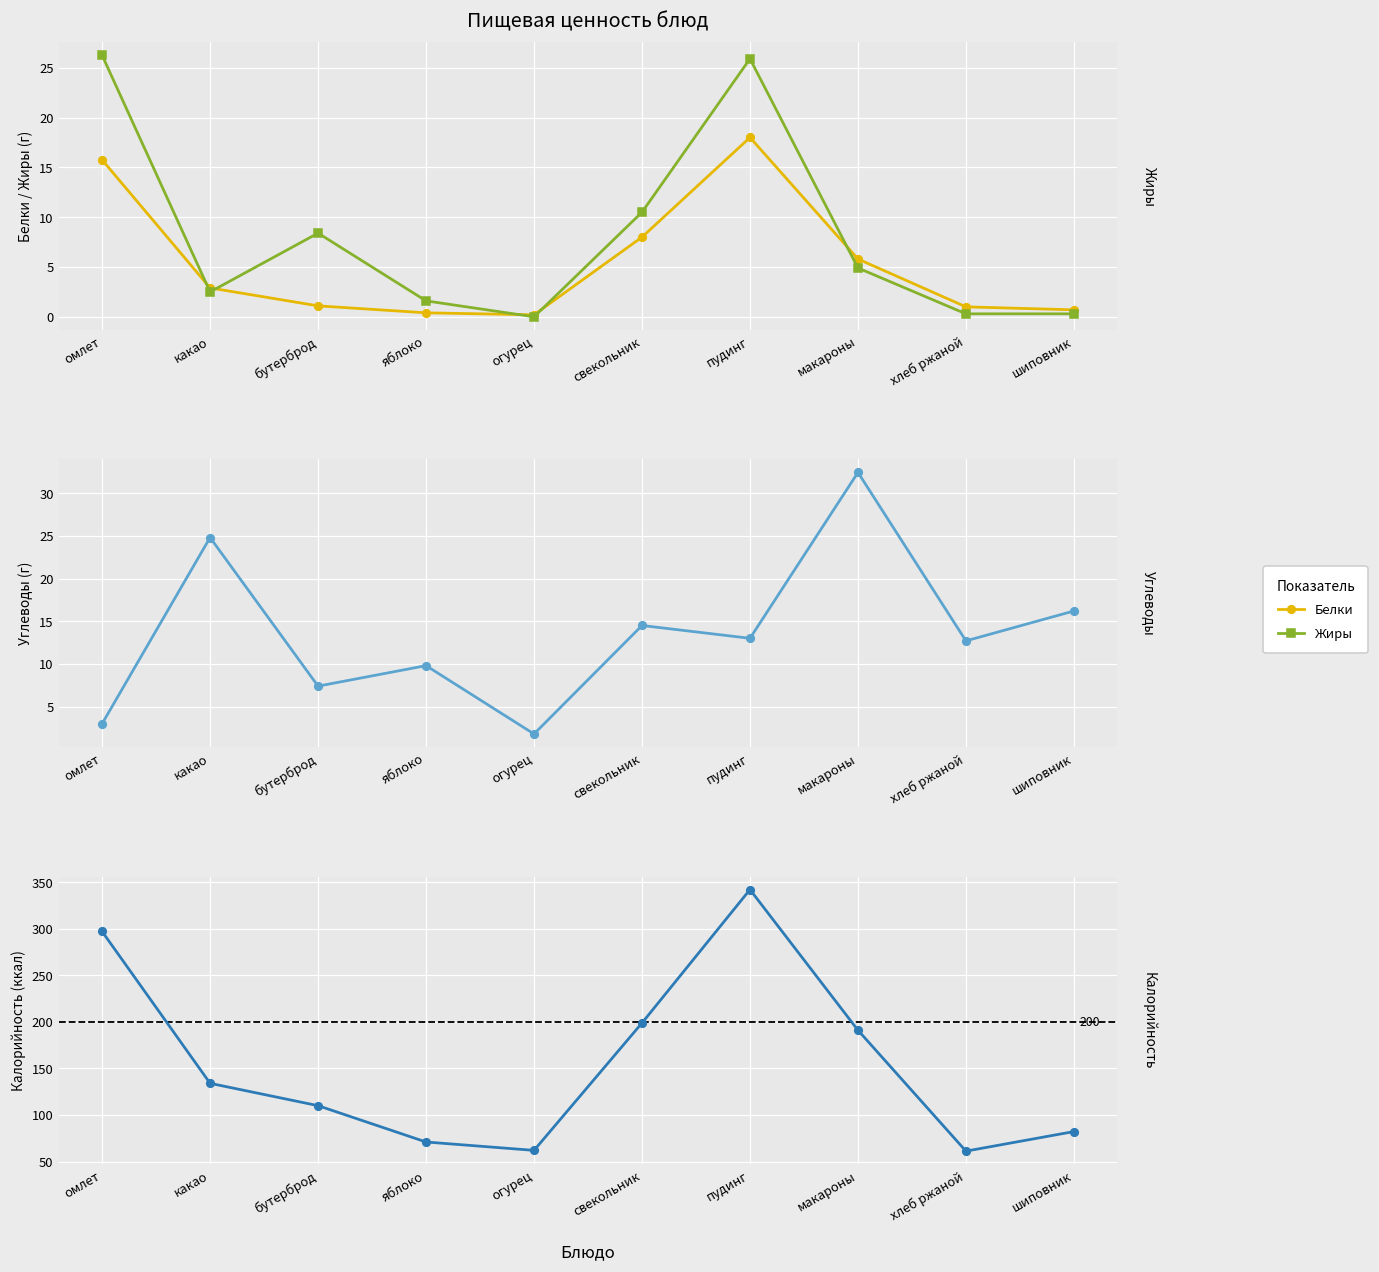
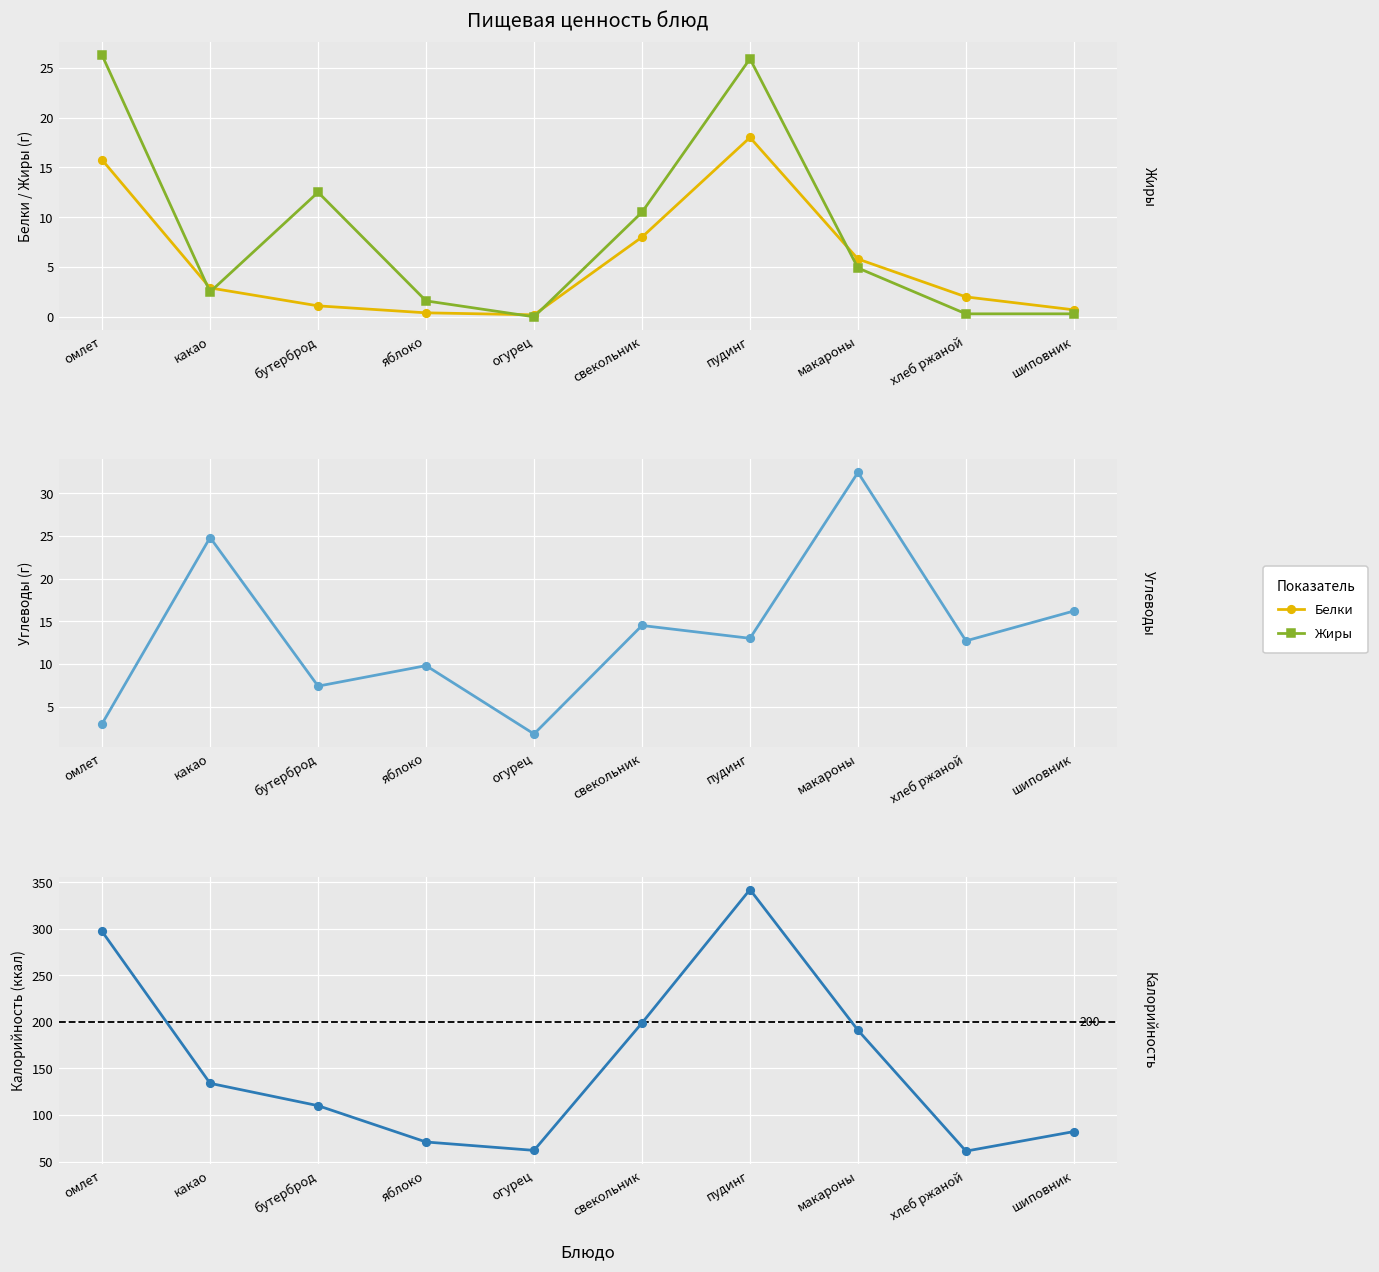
  {
    "Пищевая ценность блюд": {
      "Белки": {
        "омлет": 16,
        "какао": 3,
        "бутерброд": 1,
        "яблоко": 0,
        "свекольник": 8,
        "пудинг": 18,
        "макароны": 6,
-       "хлеб ржаной": 1,
+       "хлеб ржаной": 2,
        "шиповник": 1
      },
      "Жиры": {
        "омлет": 26,
        "какао": 3,
-       "бутерброд": 8,
+       "бутерброд": 13,
        "яблоко": 2,
        "свекольник": 11,
        "пудинг": 26,
        "макароны": 5,
        "хлеб ржаной": 0,
        "шиповник": 0
      }
    }
  }
